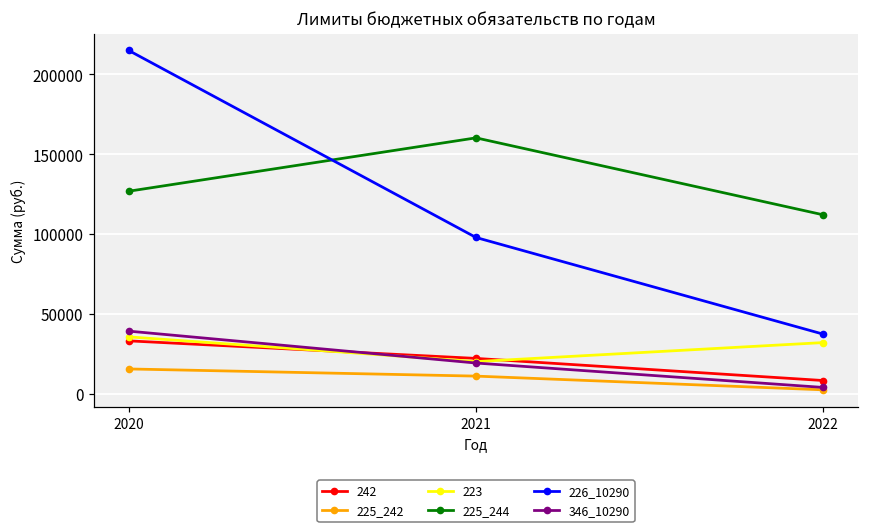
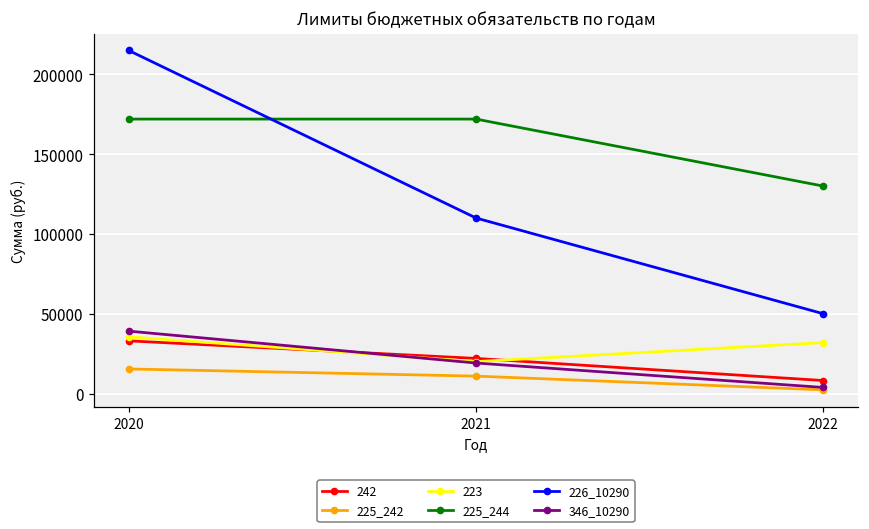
  {
    "242": {
      "2020": 33000,
      "2021": 22000,
      "2022": 8000
    },
    "225_242": {
      "2020": 15000,
      "2021": 11000
    },
    "223": {
      "2020": 36000,
      "2022": 32000
    },
    "225_244": {
-     "2020": 127000,
-     "2021": 160000,
-     "2022": 112000
+     "2020": 172000,
+     "2021": 172000,
+     "2022": 130000
    },
    "226_10290": {
      "2020": 215000,
-     "2021": 98000,
-     "2022": 37000
+     "2021": 110000,
+     "2022": 50000
    },
    "346_10290": {
      "2020": 39000
    }
  }
